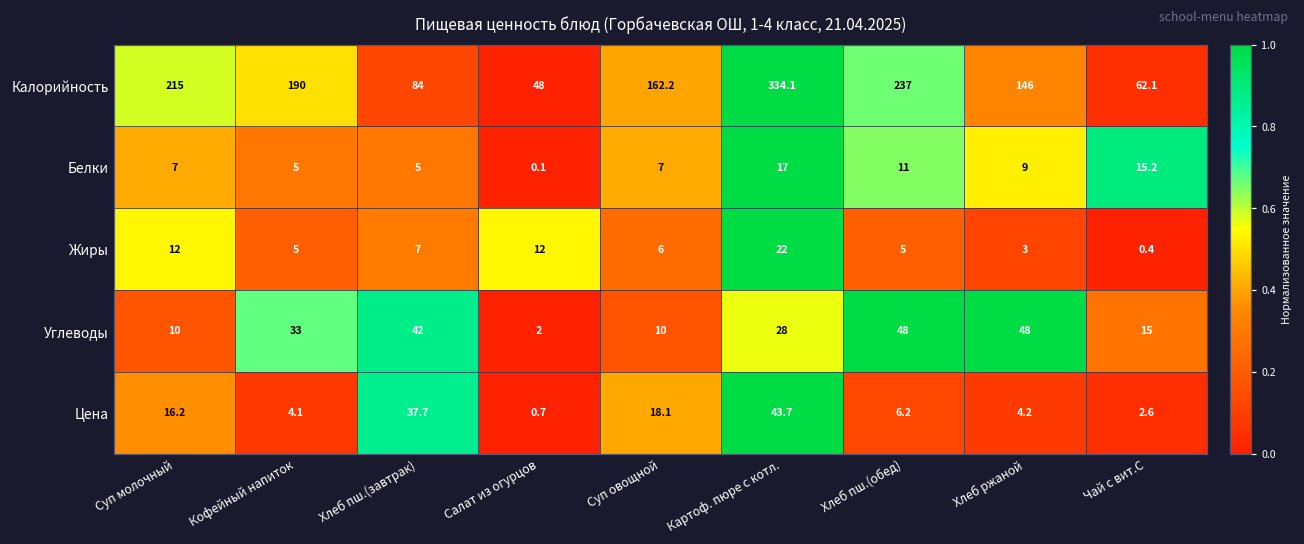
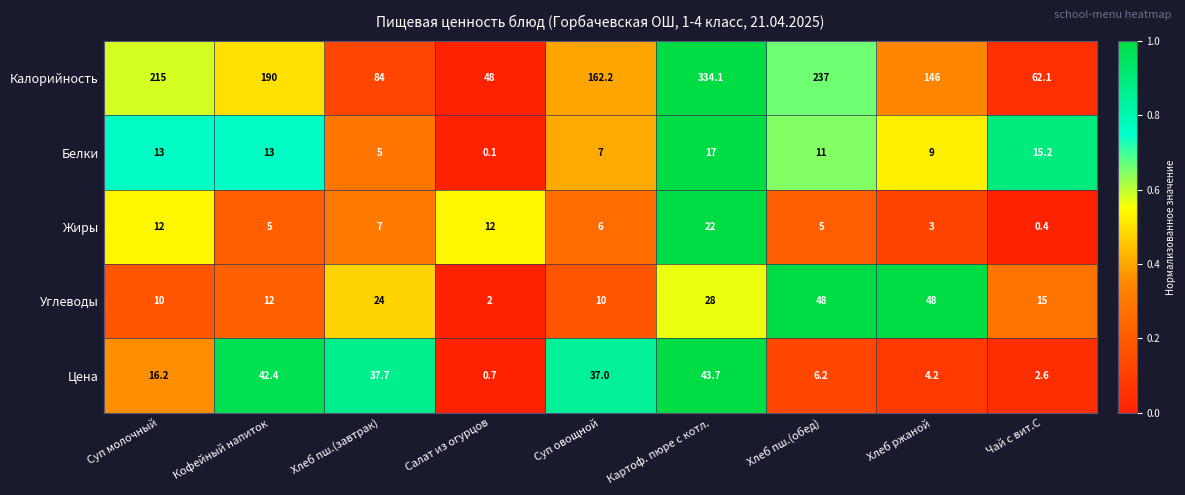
  {
    "Калорийность": {
      "Суп молочный": 215,
      "Кофейный напиток": 190,
      "Хлеб пш.(завтрак)": 84,
      "Салат из огурцов": 48,
      "Суп овощной": 162.2,
      "Картоф. пюре с котл.": 334.1,
      "Хлеб пш.(обед)": 237,
      "Хлеб ржаной": 146,
      "Чай с вит.С": 62.1
    },
    "Белки": {
-     "Суп молочный": 7,
-     "Кофейный напиток": 5,
+     "Суп молочный": 13,
+     "Кофейный напиток": 13,
      "Хлеб пш.(завтрак)": 5,
      "Салат из огурцов": 0.1,
      "Суп овощной": 7,
      "Картоф. пюре с котл.": 17,
      "Хлеб пш.(обед)": 11,
      "Хлеб ржаной": 9,
      "Чай с вит.С": 15.2
    },
    "Жиры": {
      "Суп молочный": 12,
      "Кофейный напиток": 5,
      "Хлеб пш.(завтрак)": 7,
      "Салат из огурцов": 12,
      "Суп овощной": 6,
      "Картоф. пюре с котл.": 22,
      "Хлеб пш.(обед)": 5,
      "Хлеб ржаной": 3,
      "Чай с вит.С": 0.4
    },
    "Углеводы": {
      "Суп молочный": 10,
-     "Кофейный напиток": 33,
-     "Хлеб пш.(завтрак)": 42,
+     "Кофейный напиток": 12,
+     "Хлеб пш.(завтрак)": 24,
      "Салат из огурцов": 2,
      "Суп овощной": 10,
      "Картоф. пюре с котл.": 28,
      "Хлеб пш.(обед)": 48,
      "Хлеб ржаной": 48,
      "Чай с вит.С": 15
    },
    "Цена": {
      "Суп молочный": 16.2,
-     "Кофейный напиток": 4.1,
+     "Кофейный напиток": 42.4,
      "Хлеб пш.(завтрак)": 37.7,
      "Салат из огурцов": 0.7,
-     "Суп овощной": 18.1,
+     "Суп овощной": 37.0,
      "Картоф. пюре с котл.": 43.7,
      "Хлеб пш.(обед)": 6.2,
      "Хлеб ржаной": 4.2,
      "Чай с вит.С": 2.6
    }
  }
